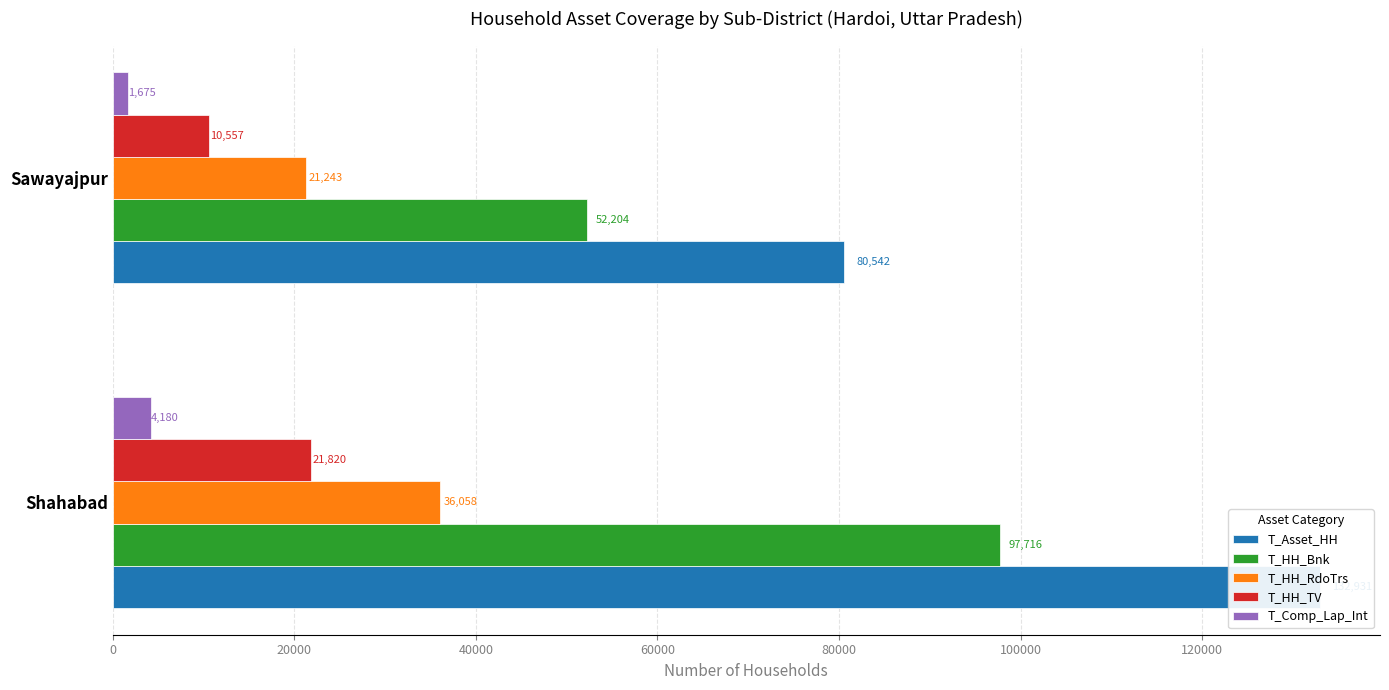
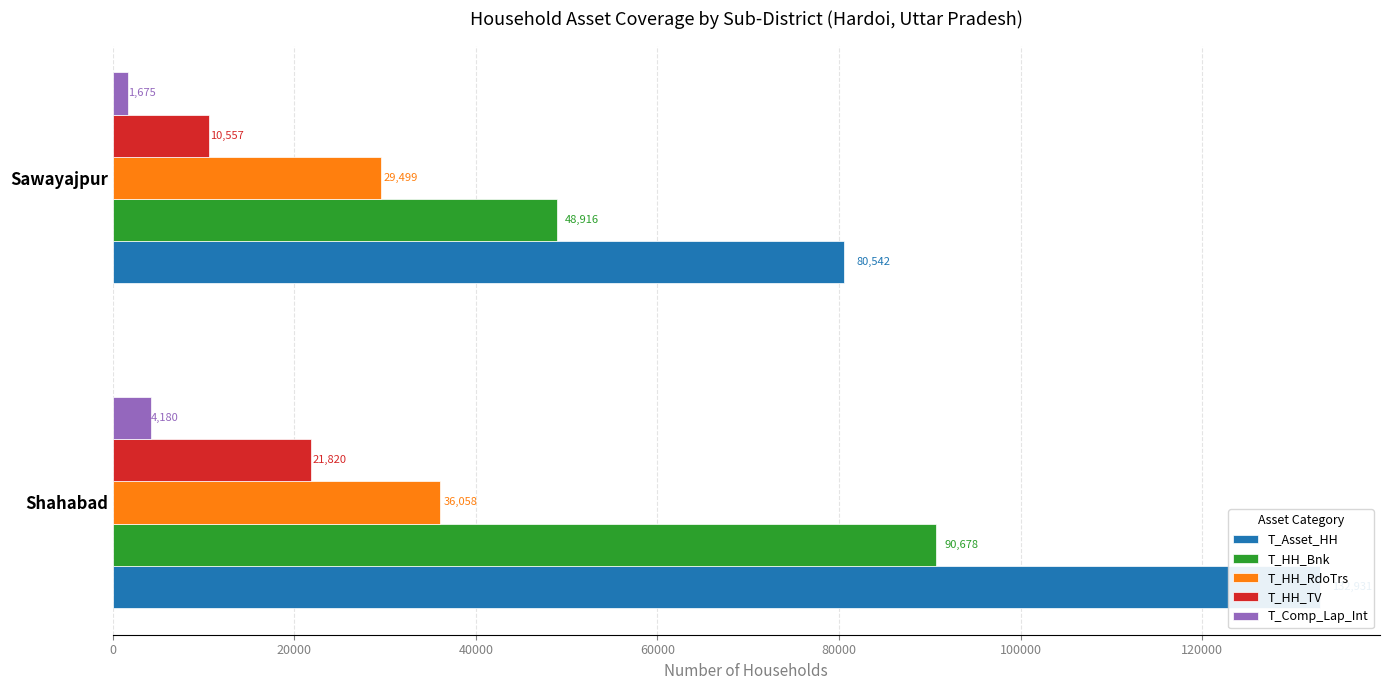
  {
    "T_Asset_HH": {
      "Sawayajpur": "80,542"
    },
    "T_HH_Bnk": {
-     "Sawayajpur": "52,204",
-     "Shahabad": "97,716"
+     "Sawayajpur": "48,916",
+     "Shahabad": "90,678"
    },
    "T_HH_RdoTrs": {
-     "Sawayajpur": "21,243",
+     "Sawayajpur": "29,499",
      "Shahabad": "36,058"
    },
    "T_HH_TV": {
      "Sawayajpur": "10,557",
      "Shahabad": "21,820"
    },
    "T_Comp_Lap_Int": {
      "Sawayajpur": "1,675",
      "Shahabad": "4,180"
    }
  }
